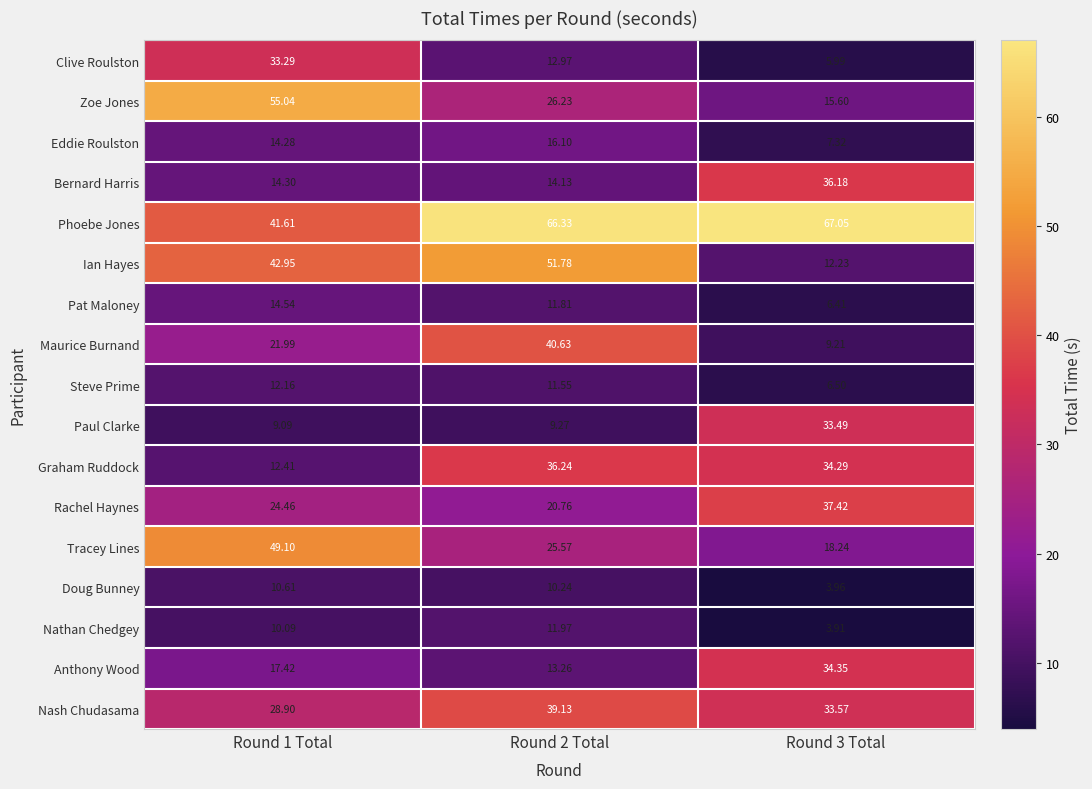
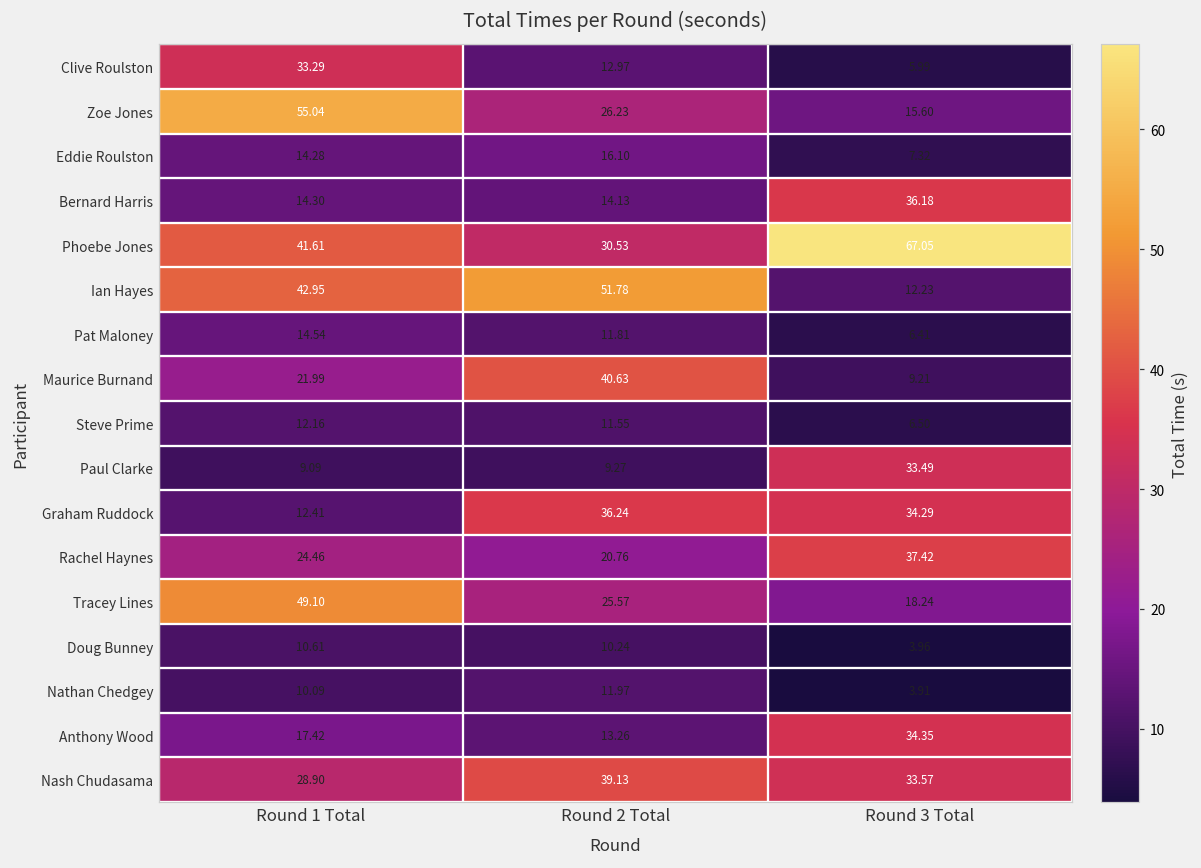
  {
    "Clive Roulston": {
      "Round 1 Total": 33.29,
      "Round 2 Total": 12.97
    },
    "Zoe Jones": {
      "Round 1 Total": 55.04,
      "Round 2 Total": 26.23,
      "Round 3 Total": 15.60
    },
    "Eddie Roulston": {
      "Round 1 Total": 14.28,
      "Round 2 Total": 16.10
    },
    "Bernard Harris": {
      "Round 1 Total": 14.30,
      "Round 2 Total": 14.13,
      "Round 3 Total": 36.18
    },
    "Phoebe Jones": {
      "Round 1 Total": 41.61,
-     "Round 2 Total": 66.33,
+     "Round 2 Total": 30.53,
      "Round 3 Total": 67.05
    },
    "Ian Hayes": {
      "Round 1 Total": 42.95,
      "Round 2 Total": 51.78,
      "Round 3 Total": 12.23
    },
    "Pat Maloney": {
      "Round 1 Total": 14.54,
      "Round 2 Total": 11.81
    },
    "Maurice Burnand": {
      "Round 1 Total": 21.99,
      "Round 2 Total": 40.63,
      "Round 3 Total": 9.21
    },
    "Steve Prime": {
      "Round 1 Total": 12.16,
      "Round 2 Total": 11.55
    },
    "Paul Clarke": {
      "Round 1 Total": 9.09,
      "Round 2 Total": 9.27,
      "Round 3 Total": 33.49
    },
    "Graham Ruddock": {
      "Round 1 Total": 12.41,
      "Round 2 Total": 36.24,
      "Round 3 Total": 34.29
    },
    "Rachel Haynes": {
      "Round 1 Total": 24.46,
      "Round 2 Total": 20.76,
      "Round 3 Total": 37.42
    },
    "Tracey Lines": {
      "Round 1 Total": 49.10,
      "Round 2 Total": 25.57,
      "Round 3 Total": 18.24
    },
    "Doug Bunney": {
      "Round 1 Total": 10.61,
      "Round 2 Total": 10.24
    },
    "Nathan Chedgey": {
      "Round 1 Total": 10.09,
      "Round 2 Total": 11.97
    },
    "Anthony Wood": {
      "Round 1 Total": 17.42,
      "Round 2 Total": 13.26,
      "Round 3 Total": 34.35
    },
    "Nash Chudasama": {
      "Round 1 Total": 28.90,
      "Round 2 Total": 39.13,
      "Round 3 Total": 33.57
    }
  }
